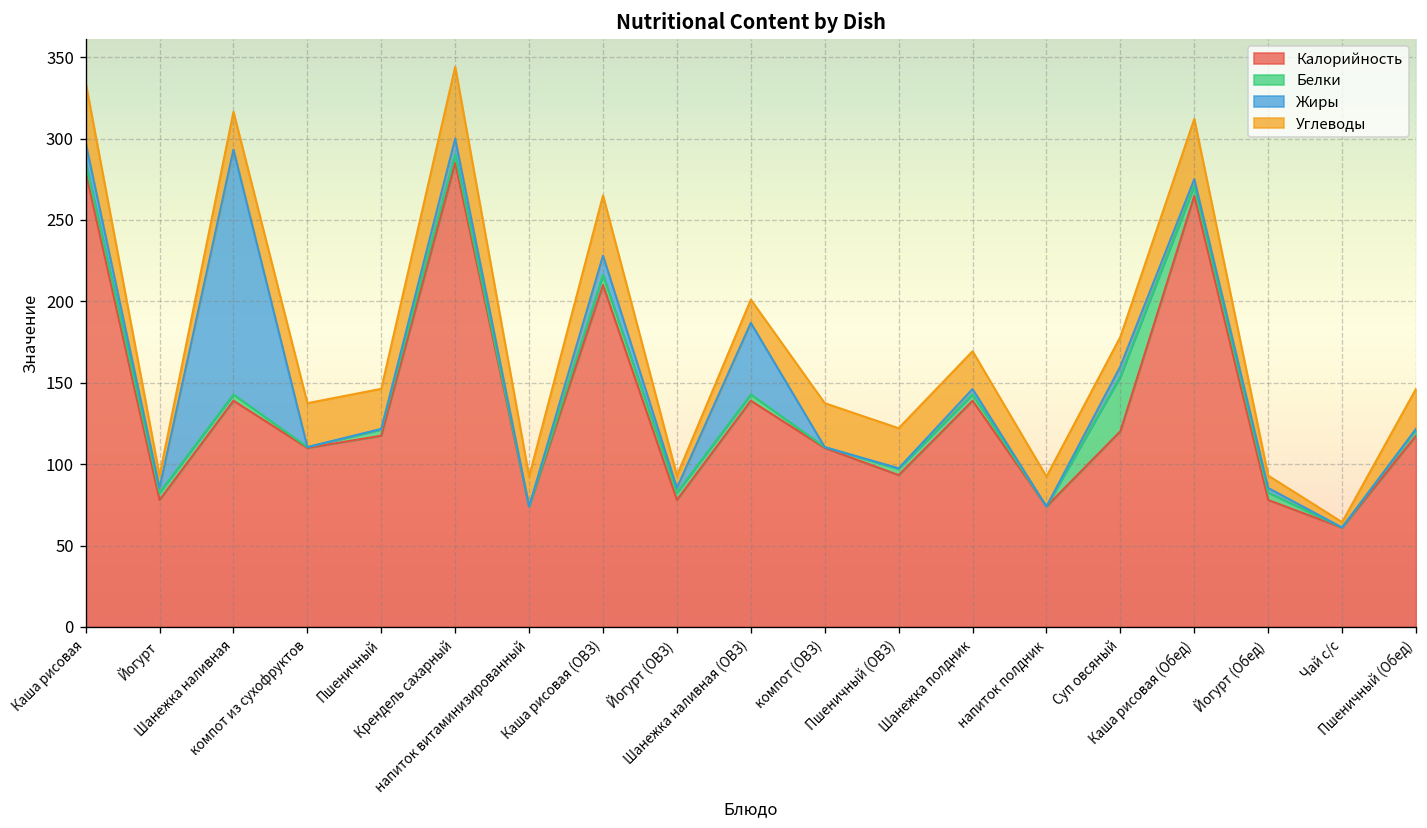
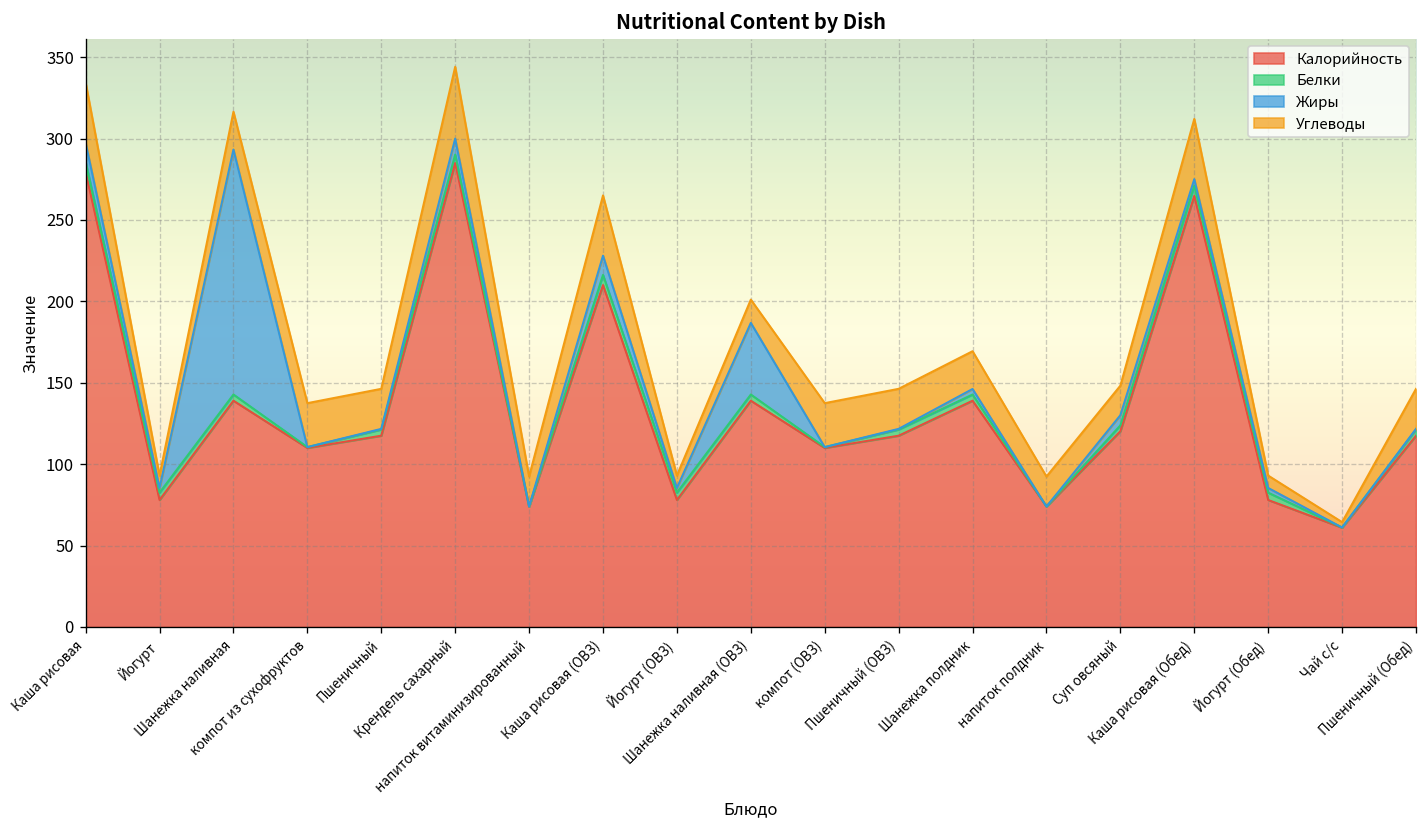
  {
    "Калорийность": {
      "Каша рисовая": 279,
      "Йогурт": 78,
      "Шанежка наливная": 139,
      "Пшеничный": 118,
      "Крендель сахарный": 285,
      "Каша рисовая (ОВЗ)": 210,
      "Йогурт (ОВЗ)": 78,
      "Шанежка наливная (ОВЗ)": 139,
-     "Пшеничный (ОВЗ)": 93,
+     "Пшеничный (ОВЗ)": 118,
      "Шанежка полдник": 139,
      "Суп овсяный": 120,
      "Каша рисовая (Обед)": 265,
      "Йогурт (Обед)": 78,
      "Пшеничный (Обед)": 118
    },
    "Белки": {
      "Каша рисовая": 6,
      "Йогурт": 5,
      "Шанежка наливная": 4,
      "Крендель сахарный": 5,
      "Каша рисовая (ОВЗ)": 6,
      "Йогурт (ОВЗ)": 5,
      "Шанежка наливная (ОВЗ)": 4,
      "Шанежка полдник": 4,
-     "Суп овсяный": 34,
+     "Суп овсяный": 4,
      "Каша рисовая (Обед)": 6,
      "Йогурт (Обед)": 5
    },
    "Жиры": {
      "Каша рисовая": 12,
      "Йогурт": 3,
      "Шанежка наливная": 151,
      "Крендель сахарный": 10,
      "Каша рисовая (ОВЗ)": 12,
      "Йогурт (ОВЗ)": 3,
      "Шанежка наливная (ОВЗ)": 44,
      "Шанежка полдник": 3,
      "Суп овсяный": 6,
      "Каша рисовая (Обед)": 4,
      "Йогурт (Обед)": 3
    },
    "Углеводы": {
      "Каша рисовая": 37,
      "Йогурт": 8,
      "Шанежка наливная": 23,
      "компот из сухофруктов": 27,
      "Пшеничный": 25,
      "Крендель сахарный": 44,
      "напиток витаминизированный": 18,
      "Каша рисовая (ОВЗ)": 37,
      "Йогурт (ОВЗ)": 8,
      "Шанежка наливная (ОВЗ)": 14,
      "компот (ОВЗ)": 27,
      "Пшеничный (ОВЗ)": 25,
      "Шанежка полдник": 23,
      "напиток полдник": 18,
      "Суп овсяный": 18,
      "Каша рисовая (Обед)": 37,
      "Йогурт (Обед)": 8,
      "Чай с/с": 3,
      "Пшеничный (Обед)": 25
    }
  }
